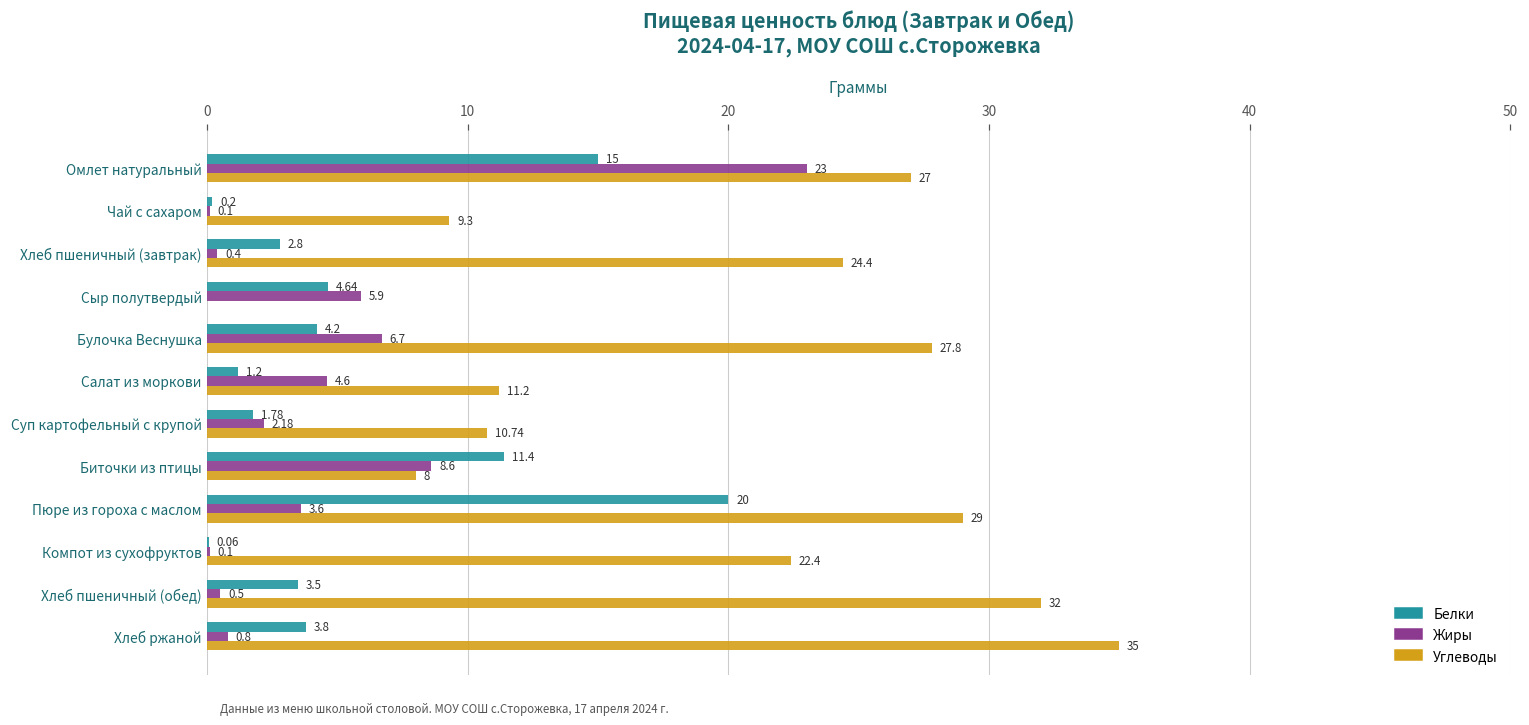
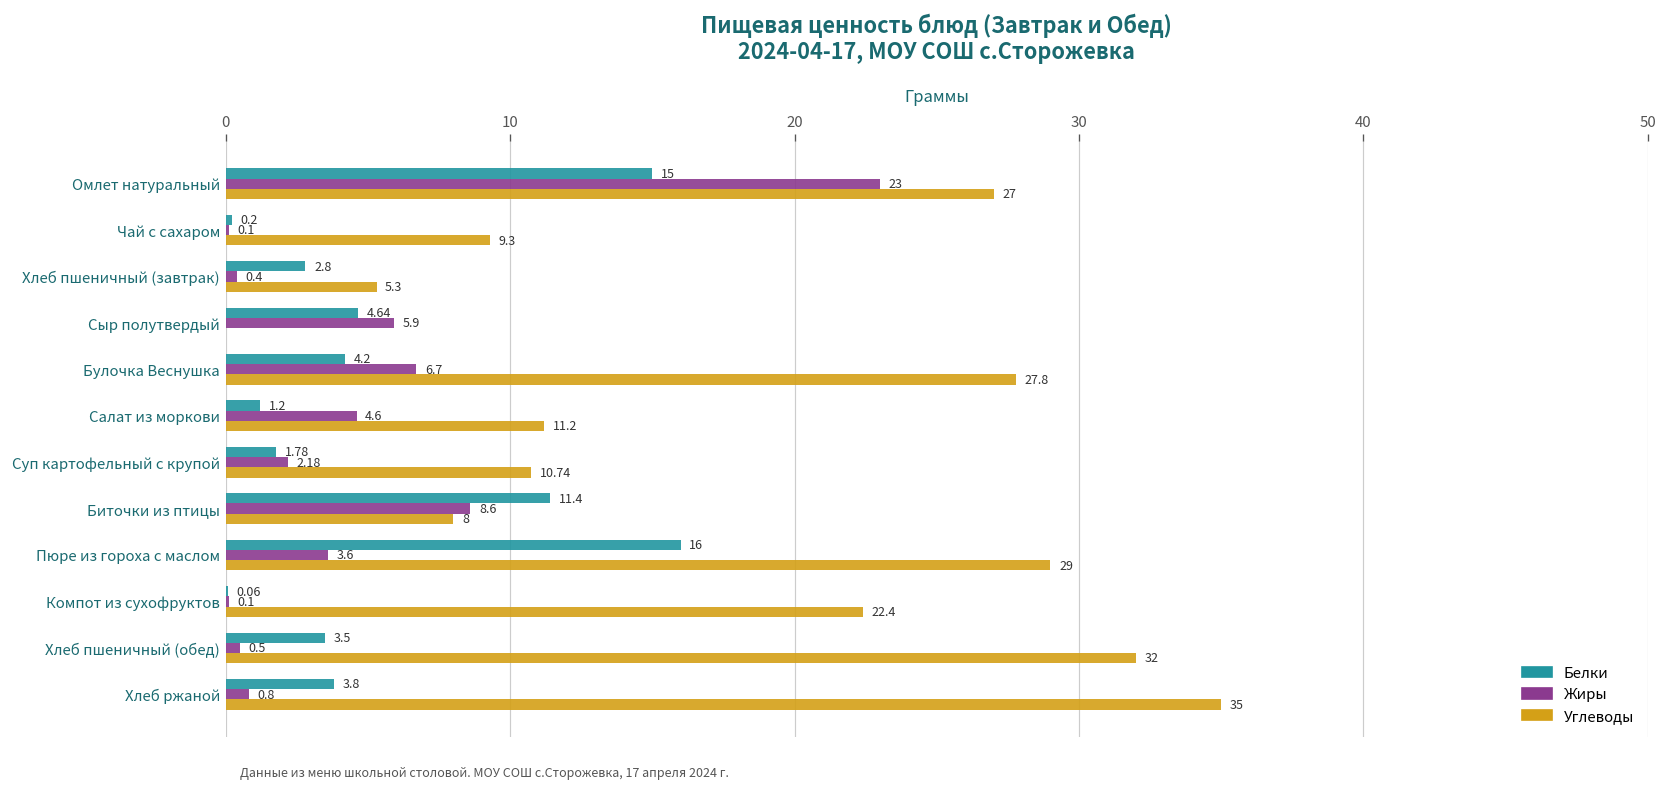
  {
    "Белки": {
      "Омлет натуральный": 15,
      "Чай с сахаром": 0.2,
      "Хлеб пшеничный (завтрак)": 2.8,
      "Сыр полутвердый": 4.64,
      "Булочка Веснушка": 4.2,
      "Салат из моркови": 1.2,
      "Суп картофельный с крупой": 1.78,
      "Биточки из птицы": 11.4,
-     "Пюре из гороха с маслом": 20,
+     "Пюре из гороха с маслом": 16,
      "Компот из сухофруктов": 0.06,
      "Хлеб пшеничный (обед)": 3.5,
      "Хлеб ржаной": 3.8
    },
    "Жиры": {
      "Омлет натуральный": 23,
      "Чай с сахаром": 0.1,
      "Хлеб пшеничный (завтрак)": 0.4,
      "Сыр полутвердый": 5.9,
      "Булочка Веснушка": 6.7,
      "Салат из моркови": 4.6,
      "Суп картофельный с крупой": 2.18,
      "Биточки из птицы": 8.6,
      "Пюре из гороха с маслом": 3.6,
      "Компот из сухофруктов": 0.1,
      "Хлеб пшеничный (обед)": 0.5,
      "Хлеб ржаной": 0.8
    },
    "Углеводы": {
      "Омлет натуральный": 27,
      "Чай с сахаром": 9.3,
-     "Хлеб пшеничный (завтрак)": 24.4,
+     "Хлеб пшеничный (завтрак)": 5.3,
      "Булочка Веснушка": 27.8,
      "Салат из моркови": 11.2,
      "Суп картофельный с крупой": 10.74,
      "Биточки из птицы": 8,
      "Пюре из гороха с маслом": 29,
      "Компот из сухофруктов": 22.4,
      "Хлеб пшеничный (обед)": 32,
      "Хлеб ржаной": 35
    }
  }
